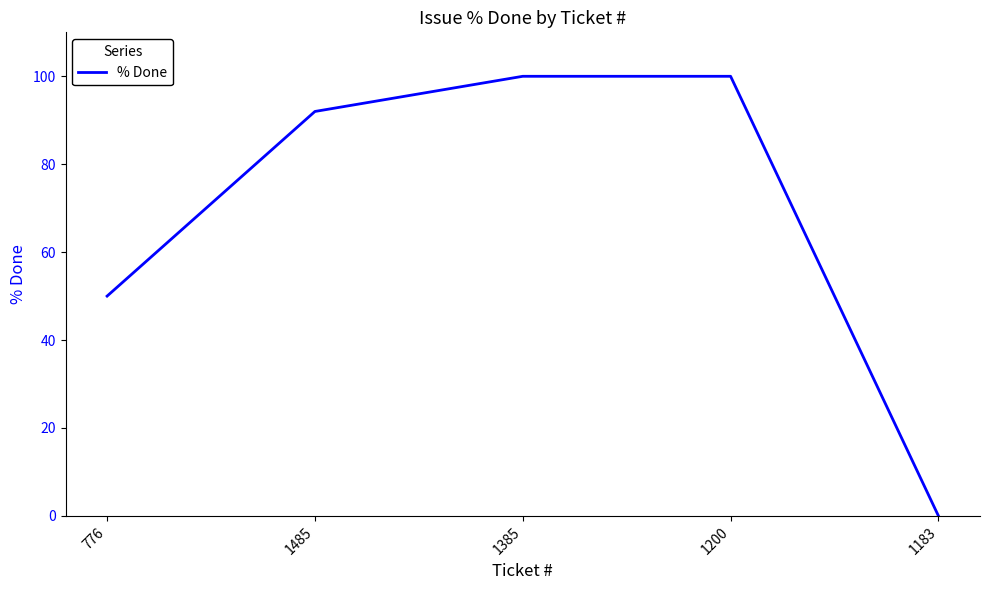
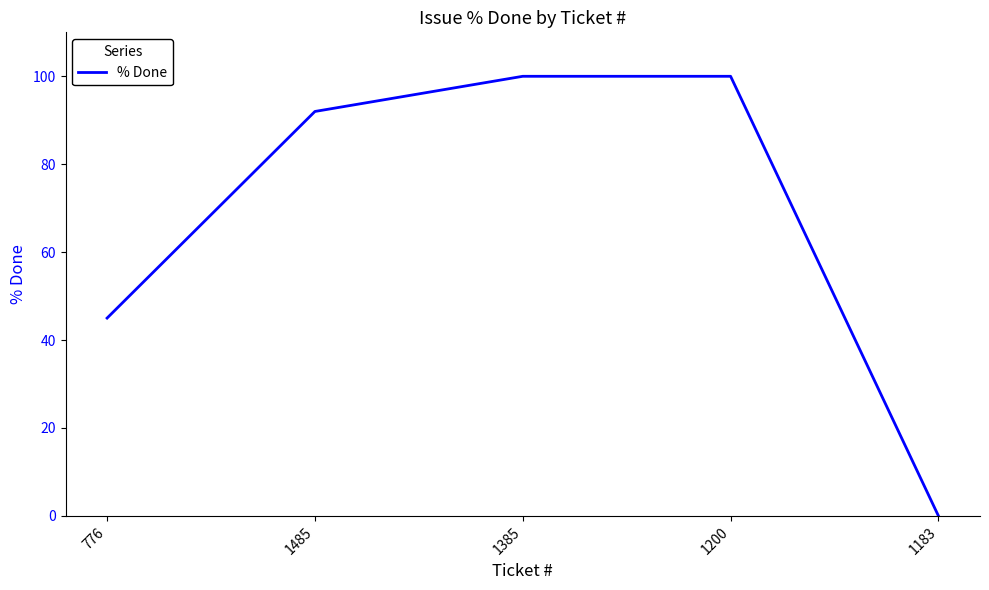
  {
-   "776": 50,
+   "776": 45,
    "1485": 92,
    "1385": 100,
    "1200": 100,
    "1183": 0
  }
